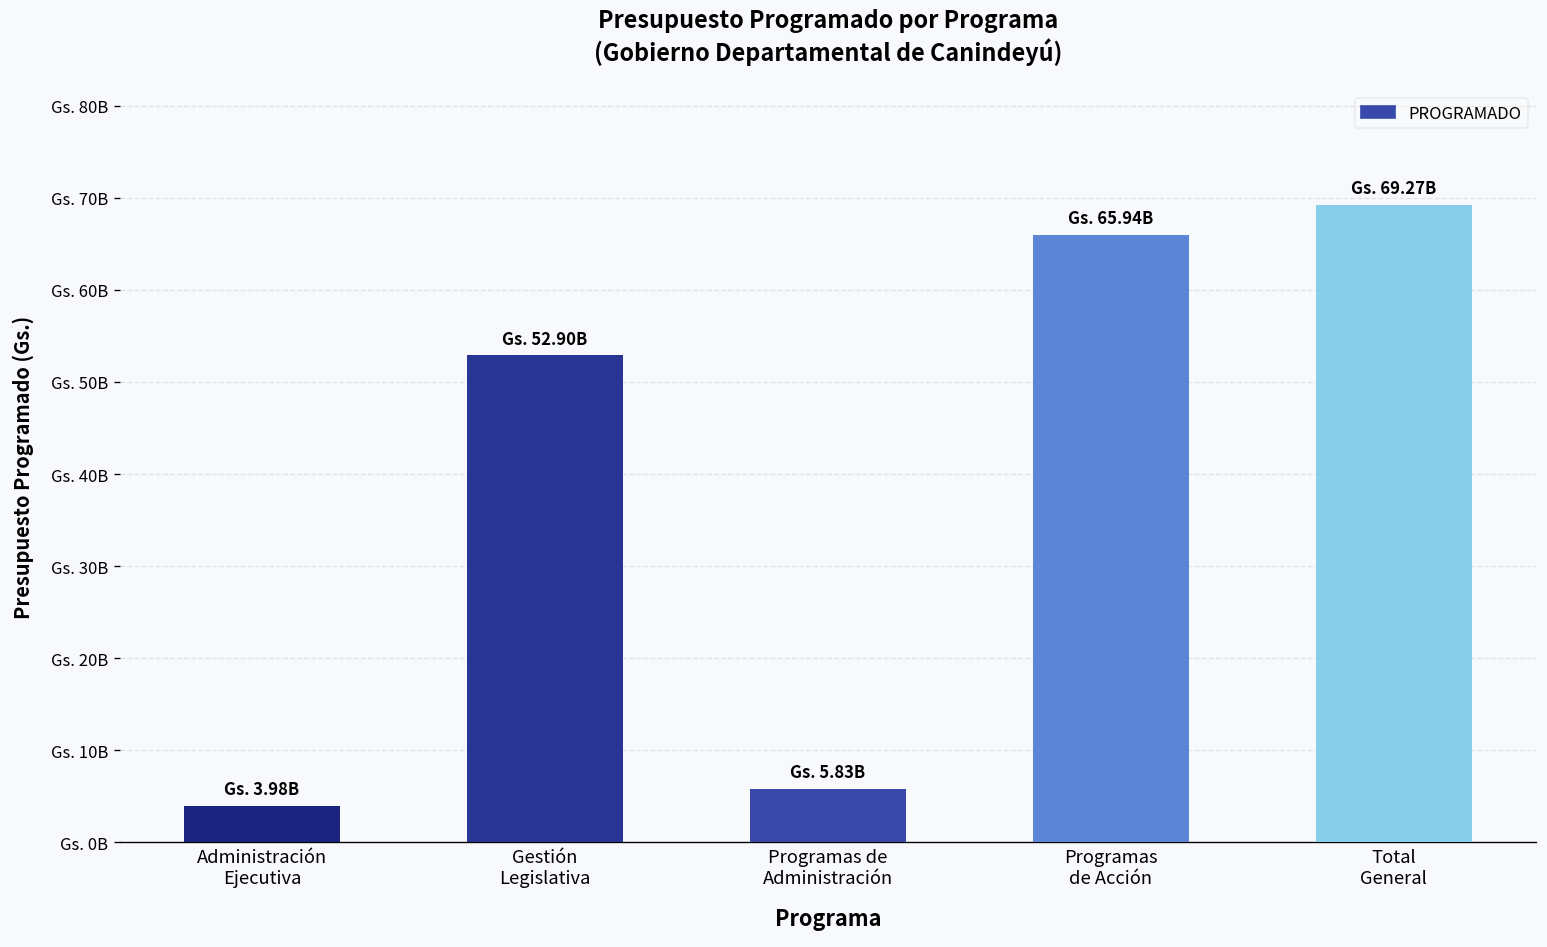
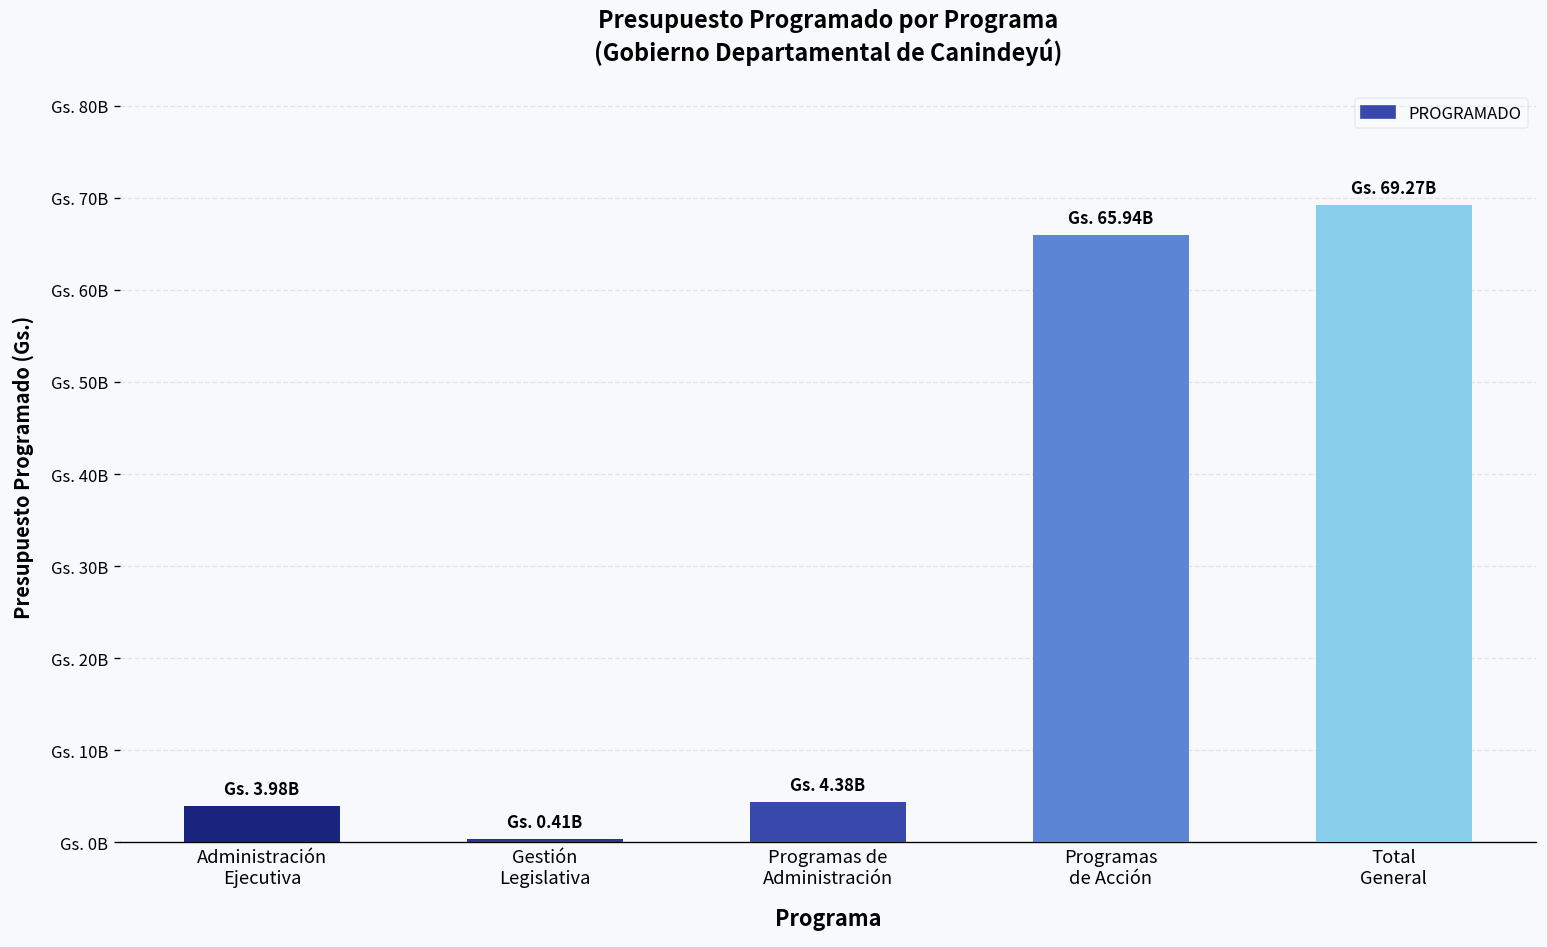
  {
    "Administración Ejecutiva": "3.98B",
-   "Gestión Legislativa": "52.90B",
-   "Programas de Administración": "5.83B",
+   "Gestión Legislativa": "0.41B",
+   "Programas de Administración": "4.38B",
    "Programas de Acción": "65.94B",
    "Total General": "69.27B"
  }
